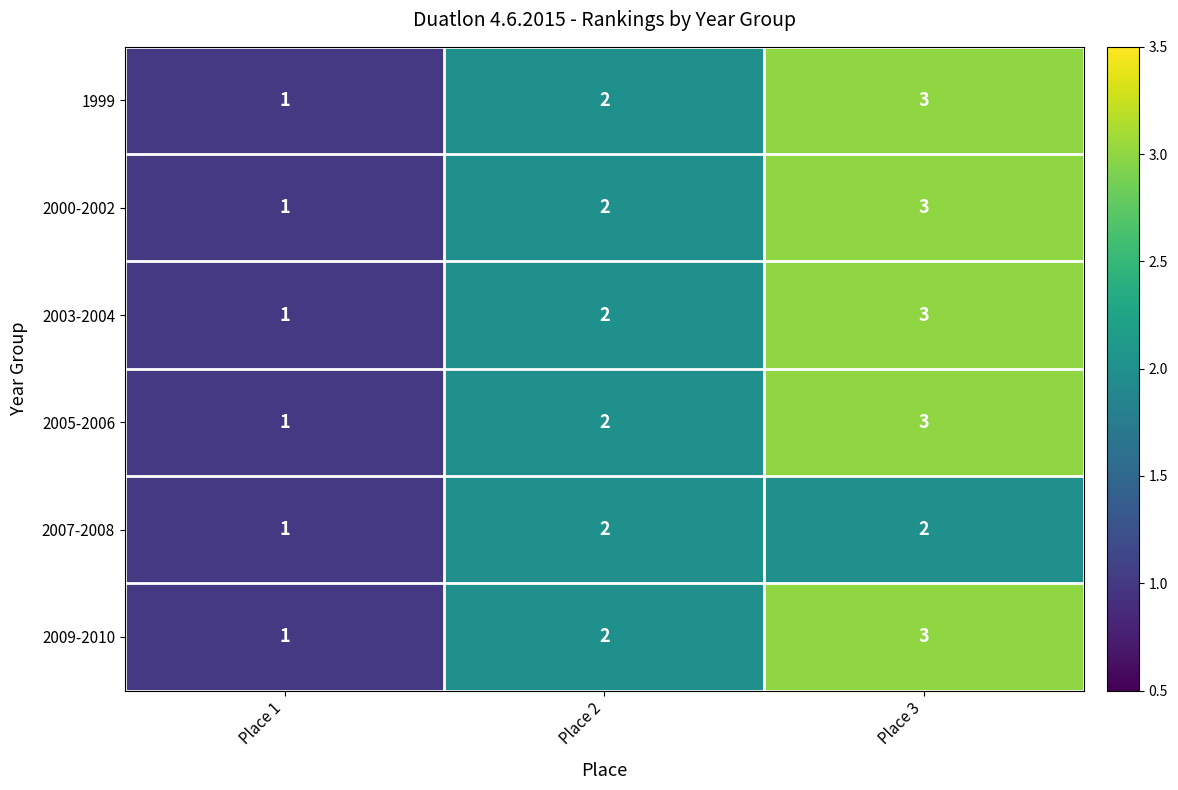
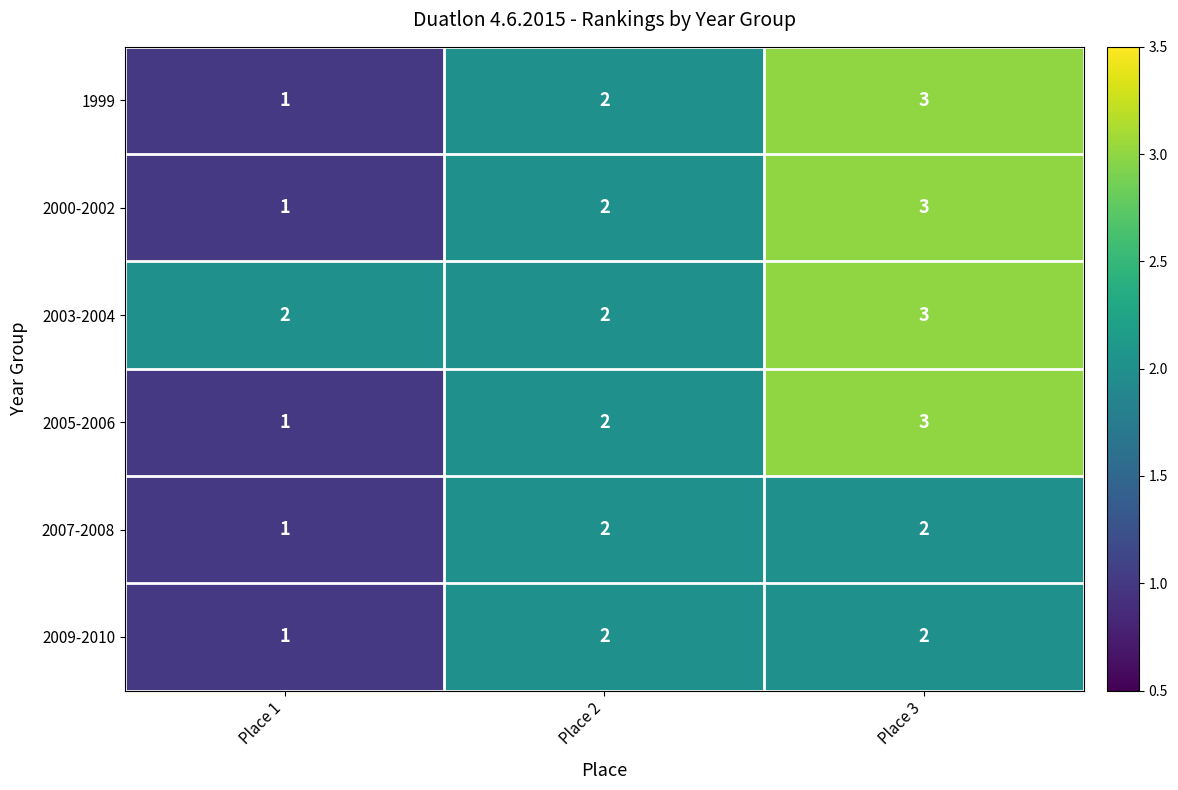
  {
    "1999": {
      "Place 1": 1,
      "Place 2": 2,
      "Place 3": 3
    },
    "2000-2002": {
      "Place 1": 1,
      "Place 2": 2,
      "Place 3": 3
    },
    "2003-2004": {
-     "Place 1": 1,
+     "Place 1": 2,
      "Place 2": 2,
      "Place 3": 3
    },
    "2005-2006": {
      "Place 1": 1,
      "Place 2": 2,
      "Place 3": 3
    },
    "2007-2008": {
      "Place 1": 1,
      "Place 2": 2,
      "Place 3": 2
    },
    "2009-2010": {
      "Place 1": 1,
      "Place 2": 2,
-     "Place 3": 3
+     "Place 3": 2
    }
  }
